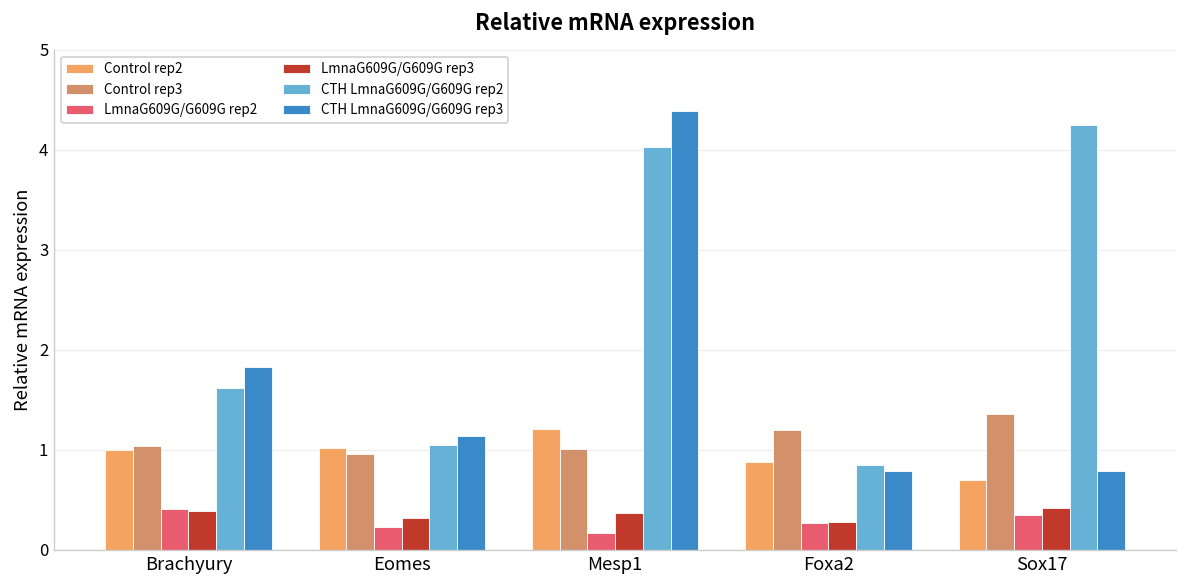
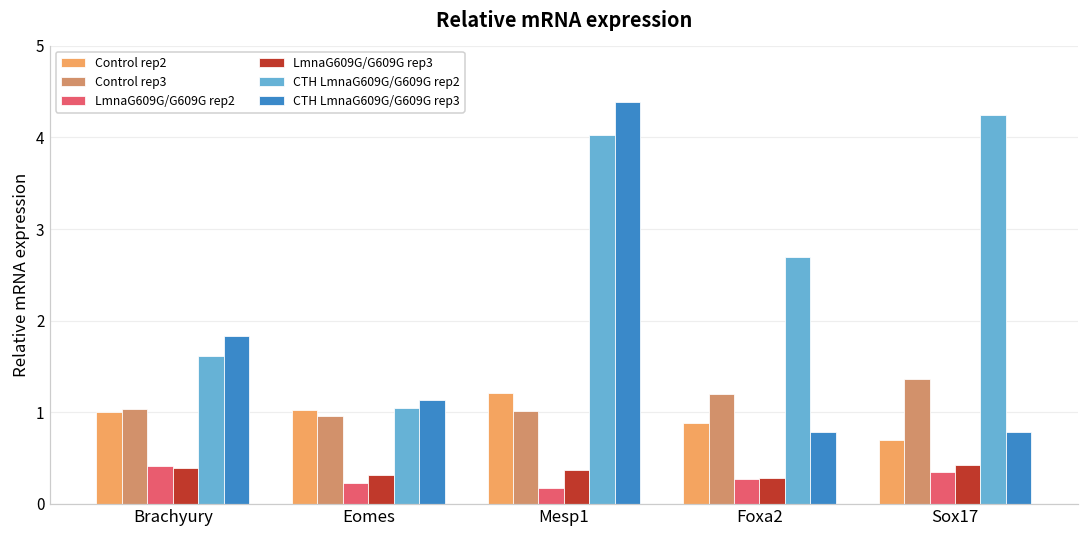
  {
    "LmnaG609G/G609G rep3": {
      "Brachyury": 0.4,
      "Eomes": 0.3,
      "Mesp1": 0.4,
      "Foxa2": 0.3,
      "Sox17": 0.4
    },
    "CTH LmnaG609G/G609G rep2": {
      "Brachyury": 1.6,
      "Eomes": 1.1,
      "Mesp1": 4.0,
-     "Foxa2": 0.9,
+     "Foxa2": 2.7,
      "Sox17": 4.3
    },
    "CTH LmnaG609G/G609G rep3": {
      "Brachyury": 1.8,
      "Eomes": 1.1,
      "Mesp1": 4.4,
      "Foxa2": 0.8,
      "Sox17": 0.8
    }
  }
